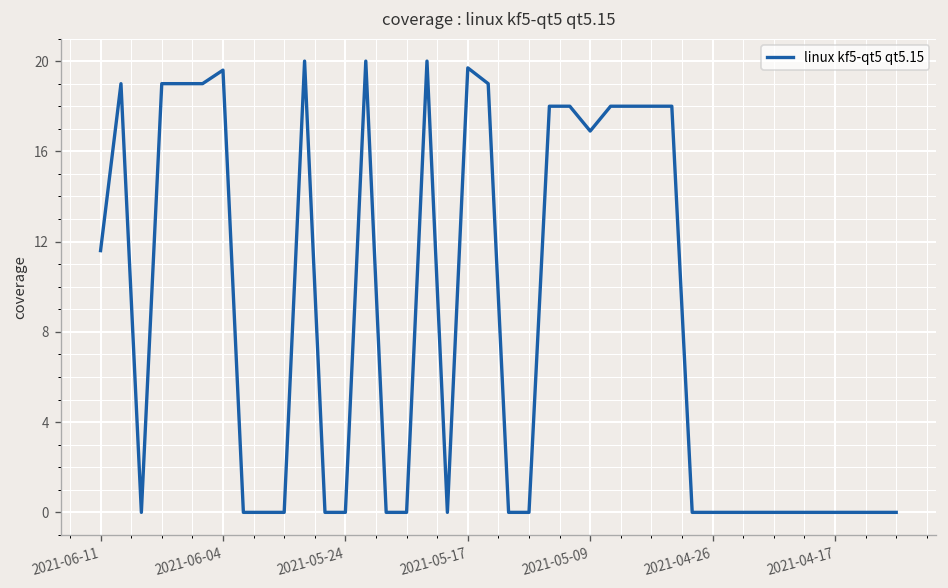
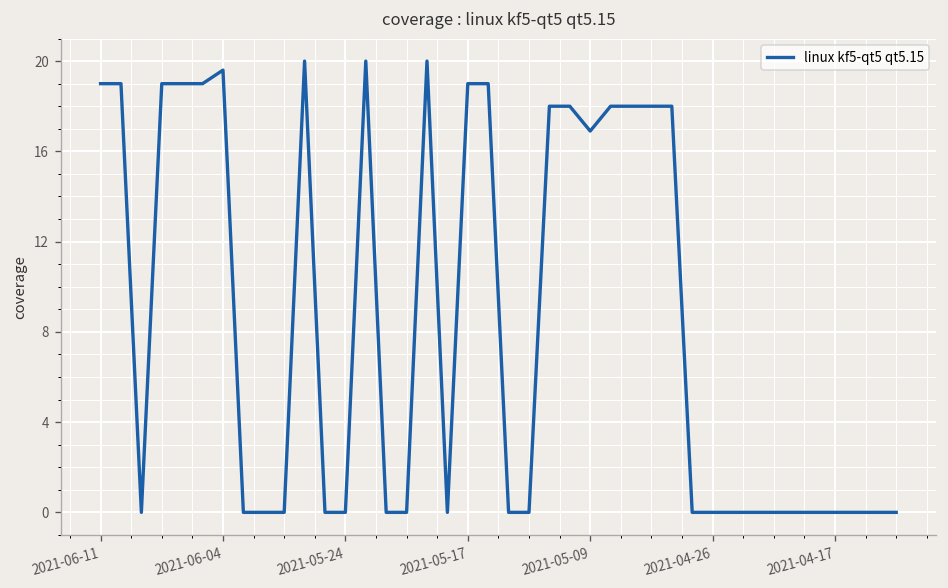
  {
-   "2021-06-11": 11.6,
+   "2021-06-11": 19.0,
    "2021-06-04": 19.6,
    "2021-05-24": 0.0,
-   "2021-05-17": 19.7,
+   "2021-05-17": 19.0,
    "2021-05-09": 16.9,
    "2021-04-26": 0.0,
    "2021-04-17": 0.0
  }
